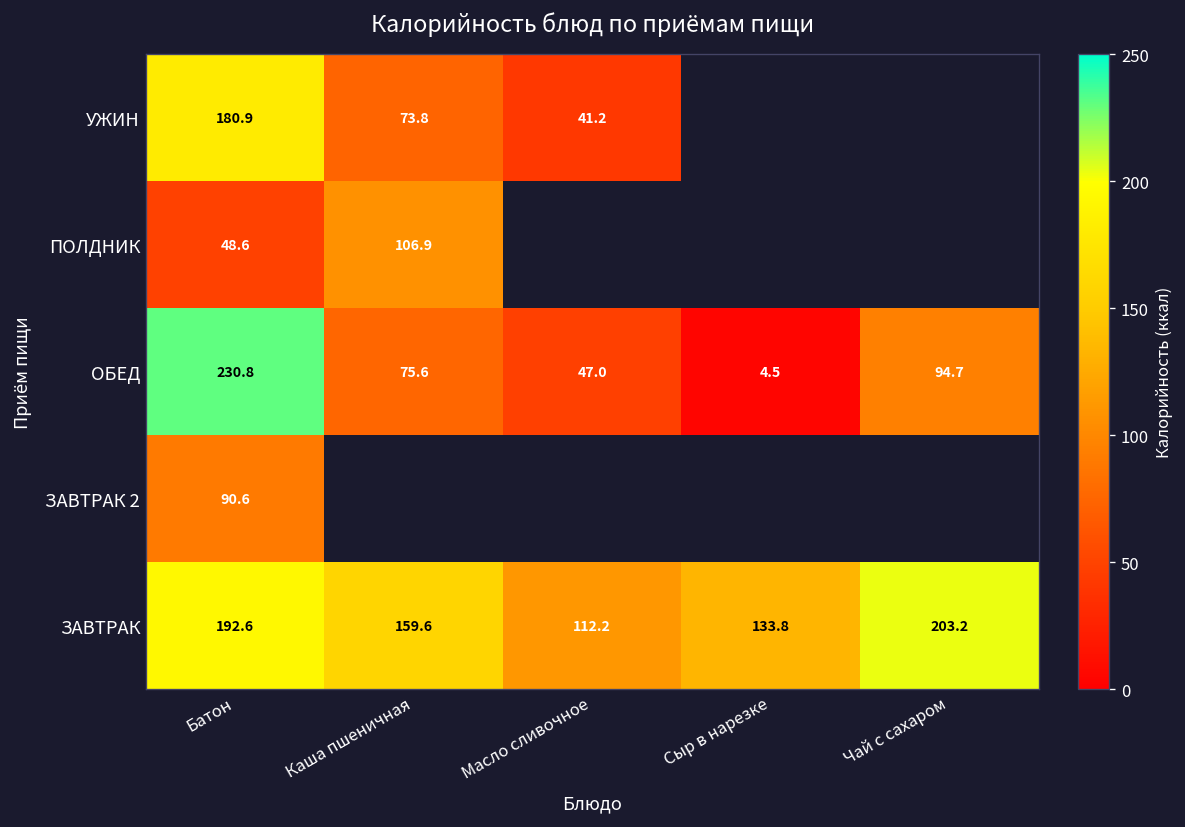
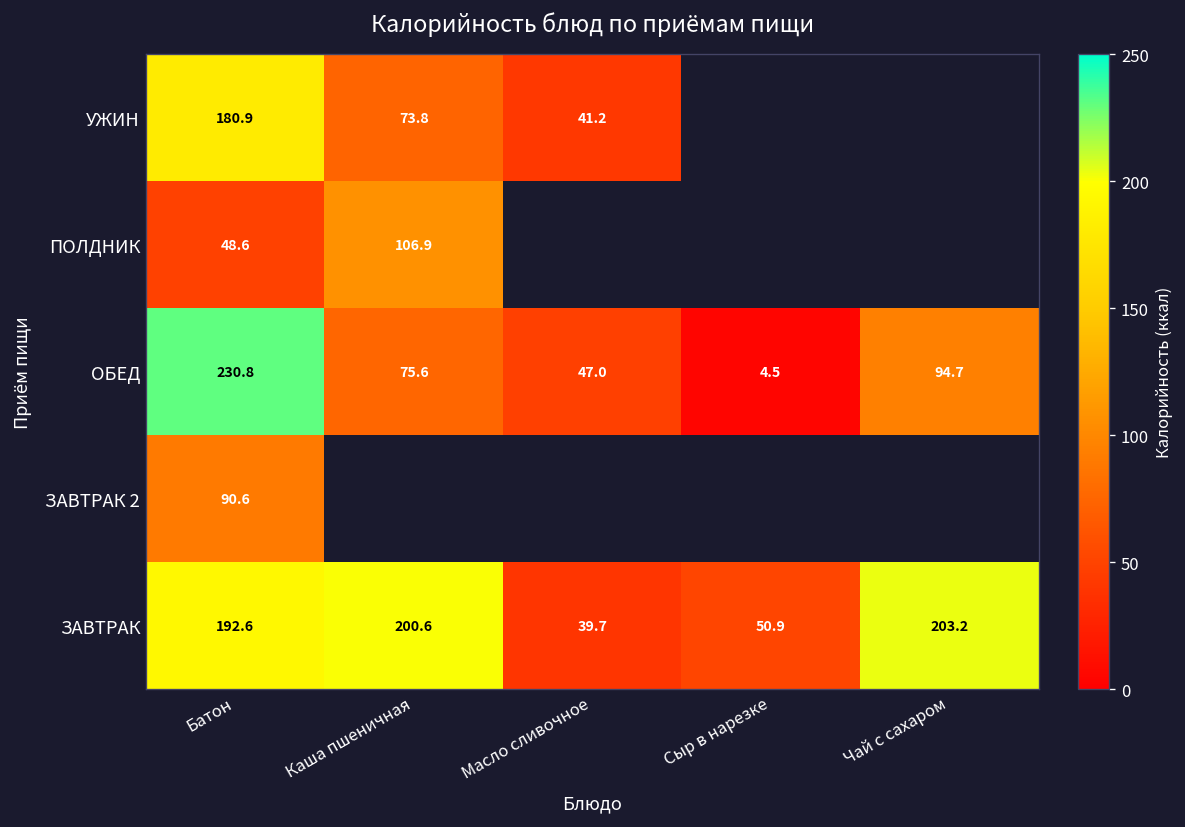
  {
    "УЖИН": {
      "Батон": 180.9,
      "Каша пшеничная": 73.8,
      "Масло сливочное": 41.2
    },
    "ПОЛДНИК": {
      "Батон": 48.6,
      "Каша пшеничная": 106.9
    },
    "ОБЕД": {
      "Батон": 230.8,
      "Каша пшеничная": 75.6,
      "Масло сливочное": 47.0,
      "Сыр в нарезке": 4.5,
      "Чай с сахаром": 94.7
    },
    "ЗАВТРАК 2": {
      "Батон": 90.6
    },
    "ЗАВТРАК": {
      "Батон": 192.6,
-     "Каша пшеничная": 159.6,
-     "Масло сливочное": 112.2,
-     "Сыр в нарезке": 133.8,
+     "Каша пшеничная": 200.6,
+     "Масло сливочное": 39.7,
+     "Сыр в нарезке": 50.9,
      "Чай с сахаром": 203.2
    }
  }
